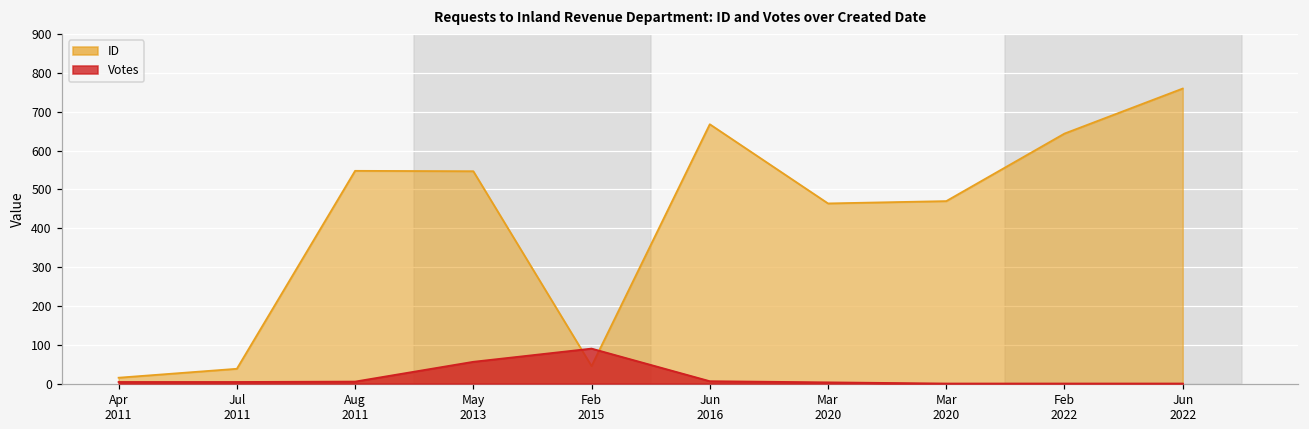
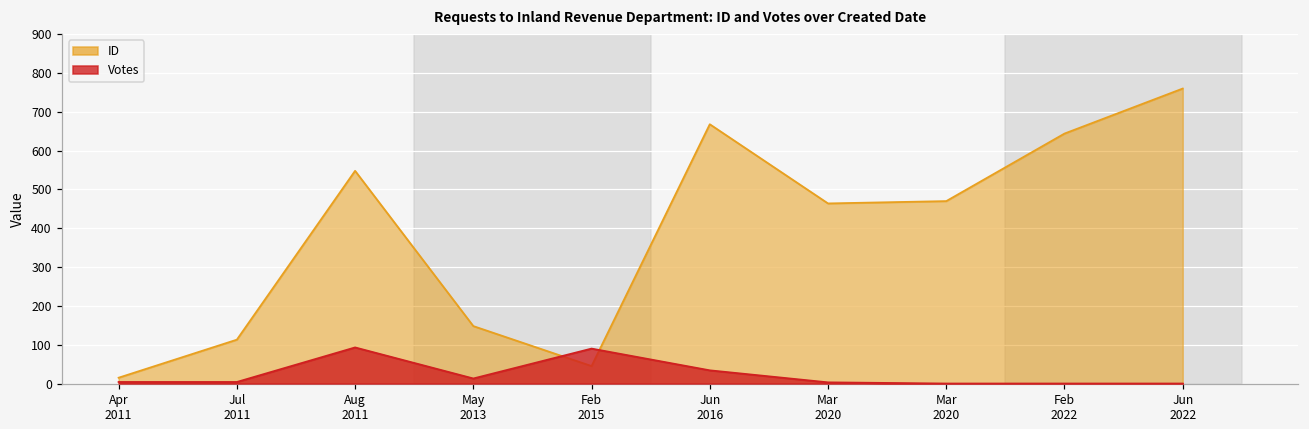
  {
    "ID": {
      "Apr 2011": 20,
-     "Jul 2011": 40,
+     "Jul 2011": 110,
      "Aug 2011": 550,
-     "May 2013": 550,
+     "May 2013": 150,
      "Feb 2015": 50,
      "Jun 2016": 670,
      "Feb 2022": 640,
      "Jun 2022": 760
    },
    "Votes": {
      "Apr 2011": 0,
      "Jul 2011": 0,
-     "Aug 2011": 10,
-     "May 2013": 60,
+     "Aug 2011": 90,
+     "May 2013": 10,
      "Feb 2015": 90,
-     "Jun 2016": 10,
+     "Jun 2016": 30,
      "Feb 2022": 0,
      "Jun 2022": 0
    }
  }
